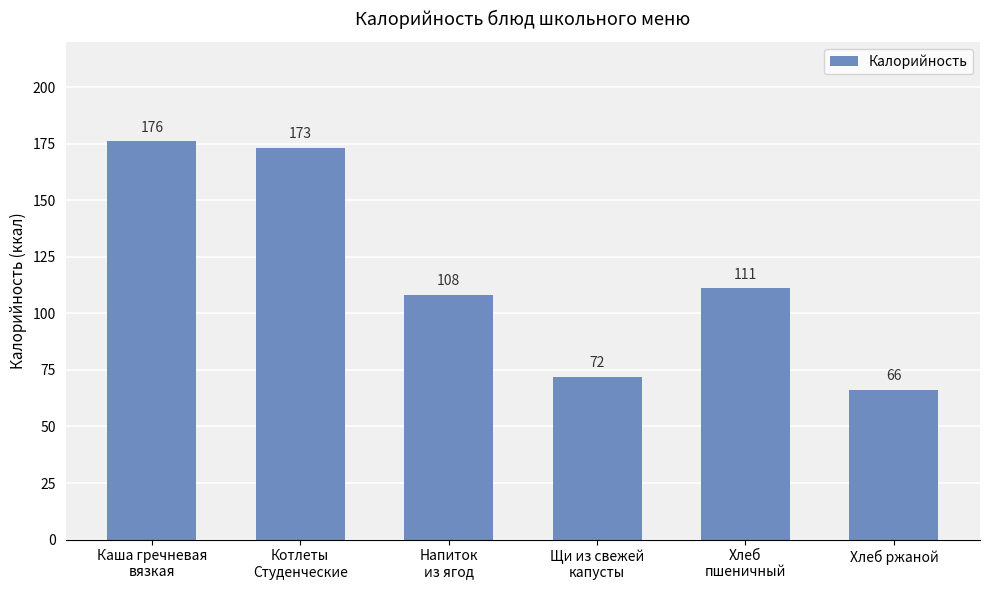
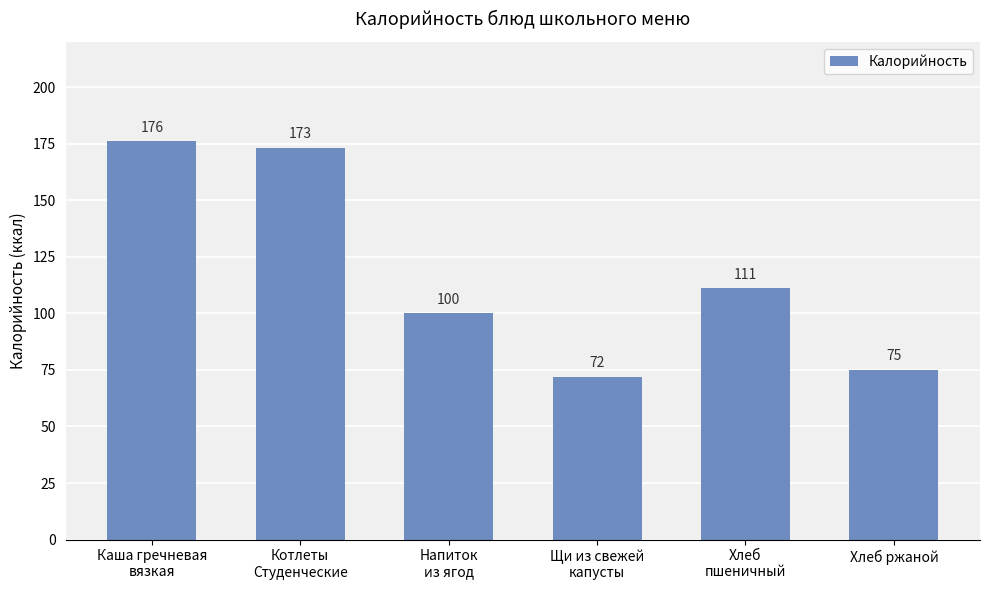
  {
    "Каша гречневая вязкая": 176,
    "Котлеты Студенческие": 173,
-   "Напиток из ягод": 108,
+   "Напиток из ягод": 100,
    "Щи из свежей капусты": 72,
    "Хлеб пшеничный": 111,
-   "Хлеб ржаной": 66
+   "Хлеб ржаной": 75
  }
